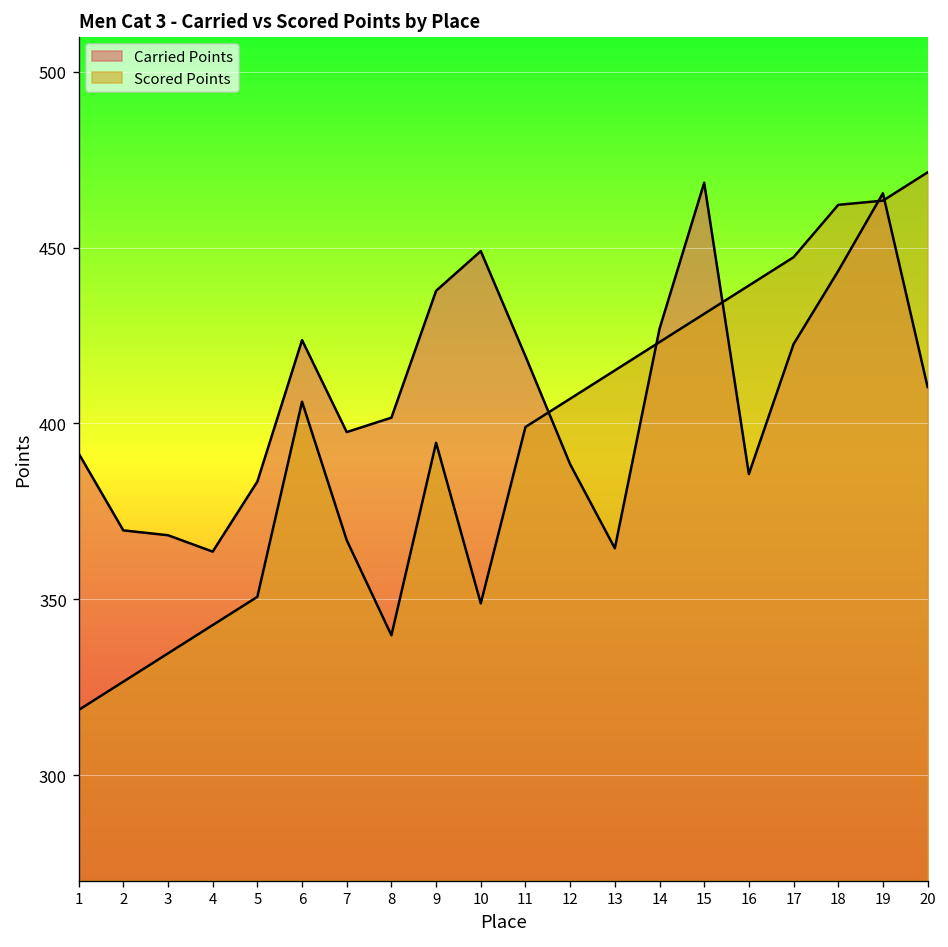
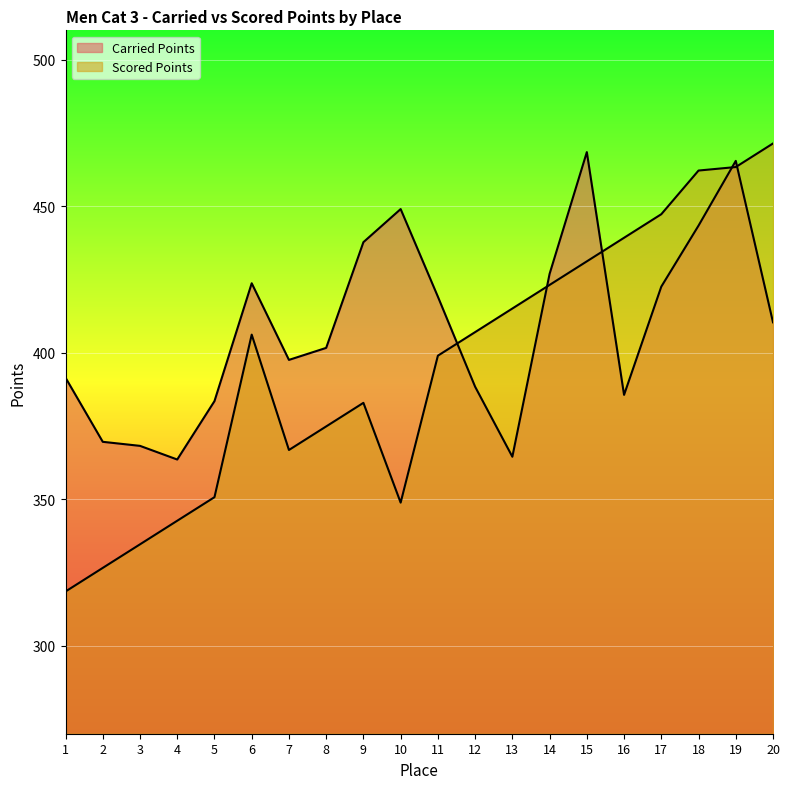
  {
    "Carried Points": {
      "1": 391,
      "2": 370,
      "3": 368,
      "4": 364,
      "5": 383,
      "6": 424,
      "7": 398,
      "8": 402,
      "9": 438,
      "10": 449,
      "11": 419,
      "12": 388,
      "13": 365,
      "14": 427,
      "15": 468,
      "16": 386,
      "17": 423,
      "18": 443,
      "19": 465,
      "20": 410
    },
    "Scored Points": {
      "1": 319,
      "2": 327,
      "3": 335,
      "4": 343,
      "5": 351,
      "6": 406,
      "7": 367,
-     "8": 340,
-     "9": 395,
+     "8": 375,
+     "9": 383,
      "10": 349,
      "11": 399,
      "12": 407,
      "13": 415,
      "14": 423,
      "15": 431,
      "16": 439,
      "17": 447,
      "18": 462,
      "19": 463,
      "20": 471
    }
  }
